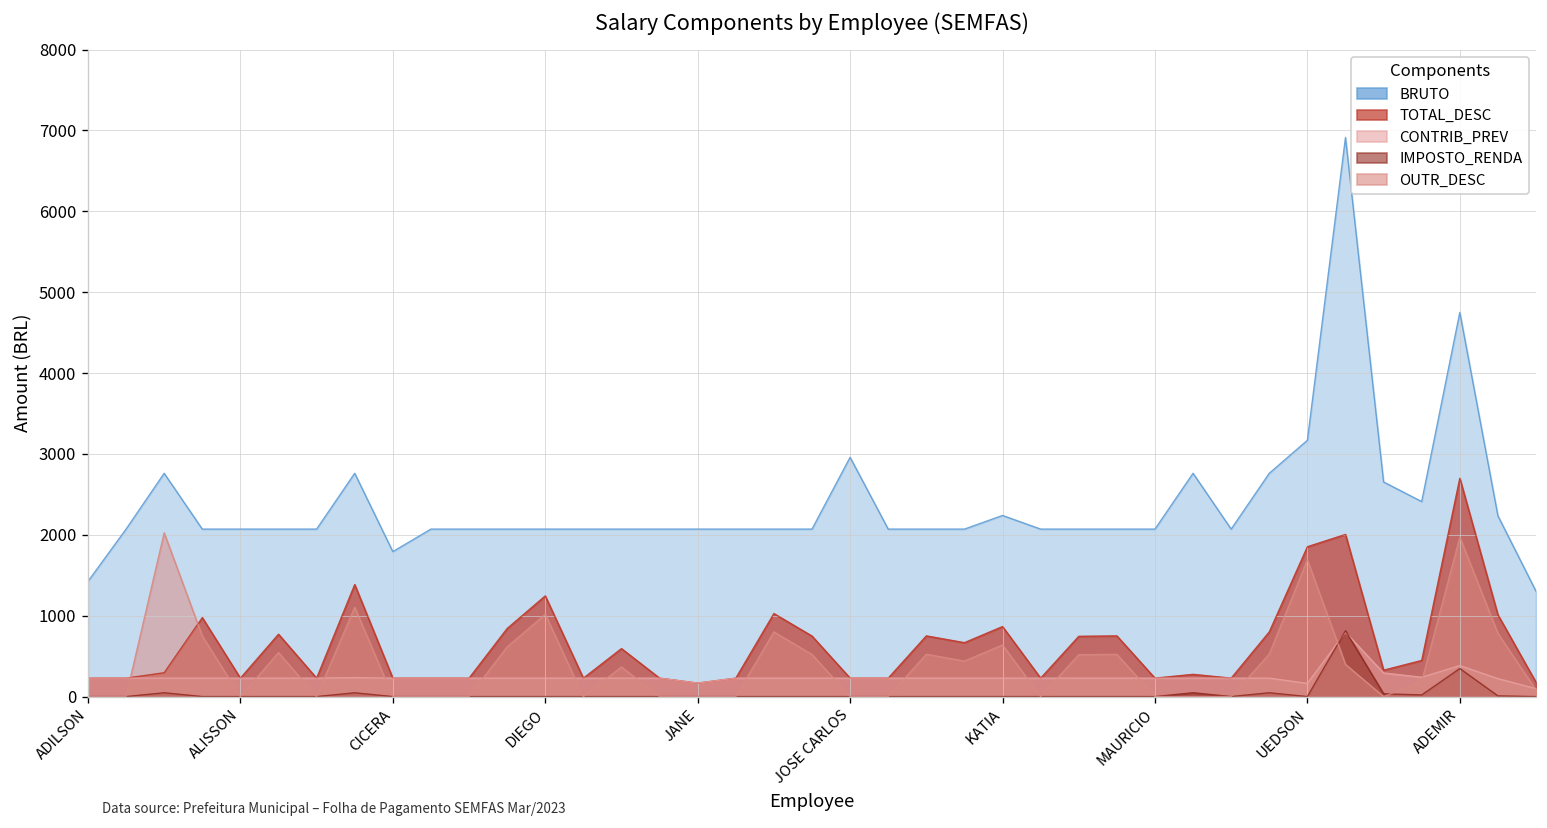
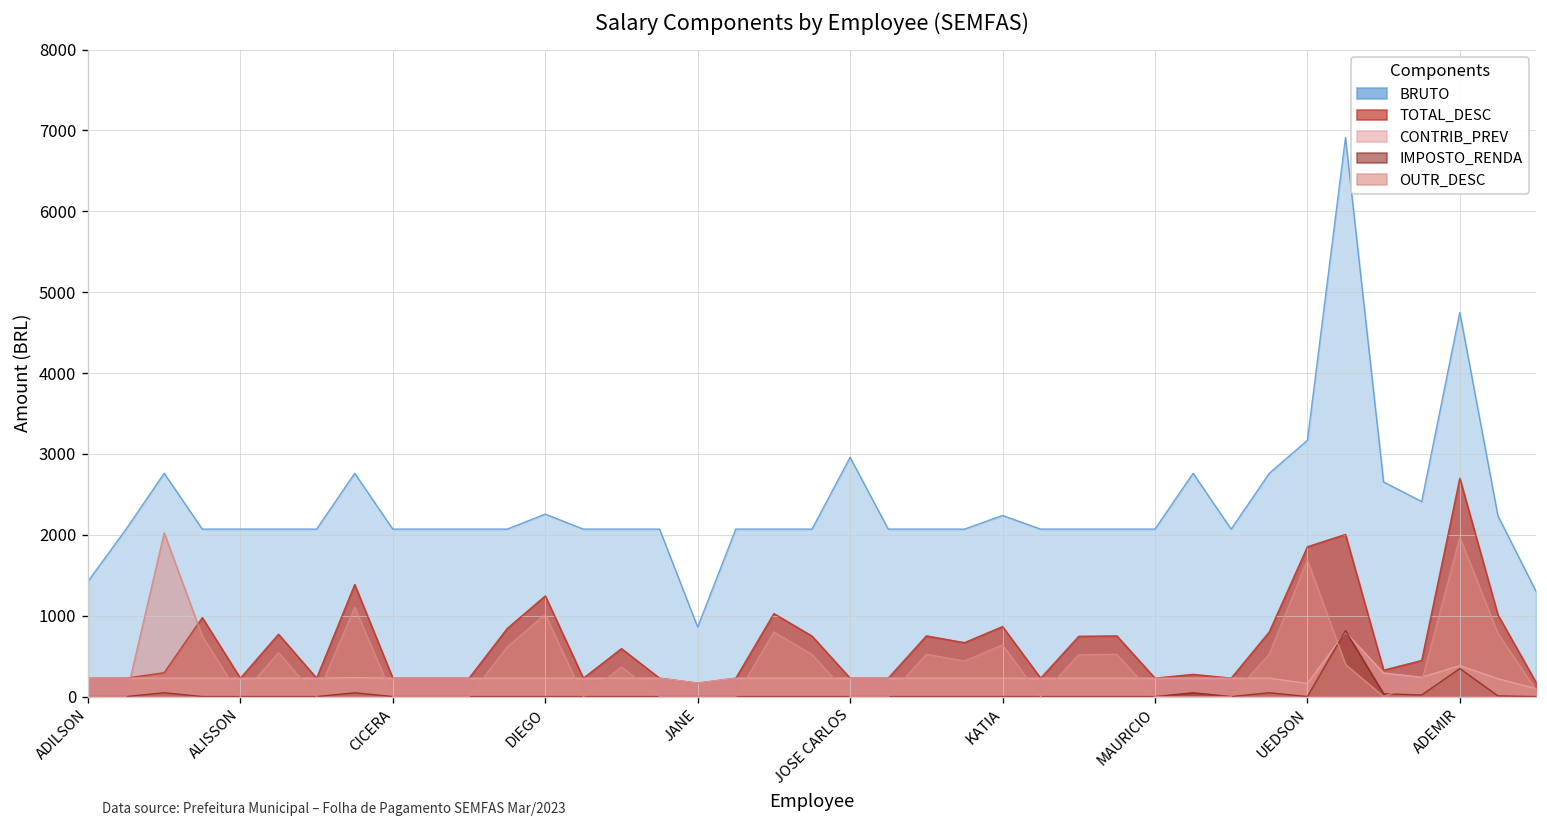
  {
    "BRUTO": {
      "ADILSON": 1400,
      "ALISSON": 2100,
-     "CICERA": 1800,
-     "DIEGO": 2100,
-     "JANE": 2100,
+     "CICERA": 2100,
+     "DIEGO": 2300,
+     "JANE": 900,
      "JOSE CARLOS": 3000,
      "KATIA": 2200,
      "MAURICIO": 2100,
      "UEDSON": 3200,
      "ADEMIR": 4800
    }
  }
